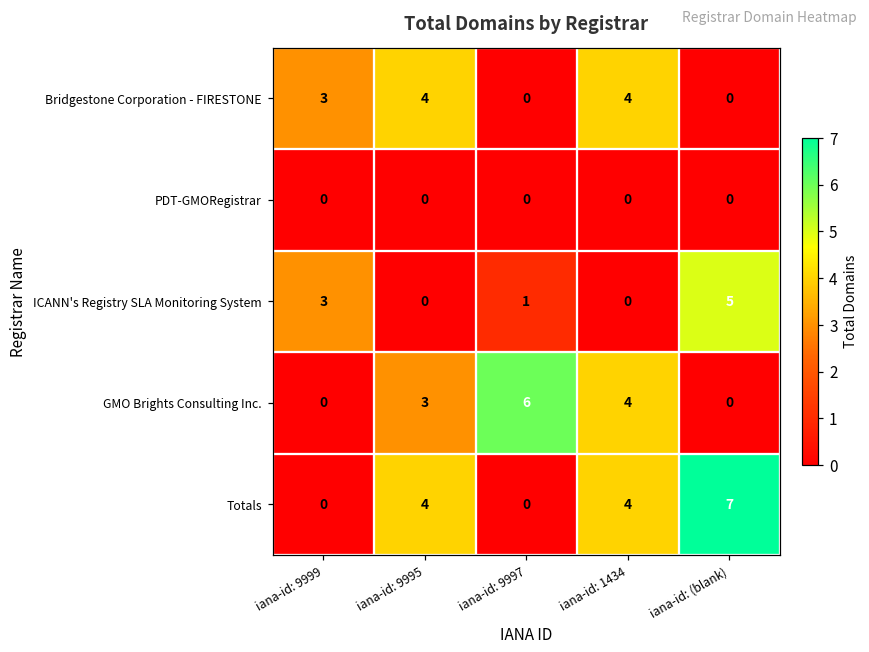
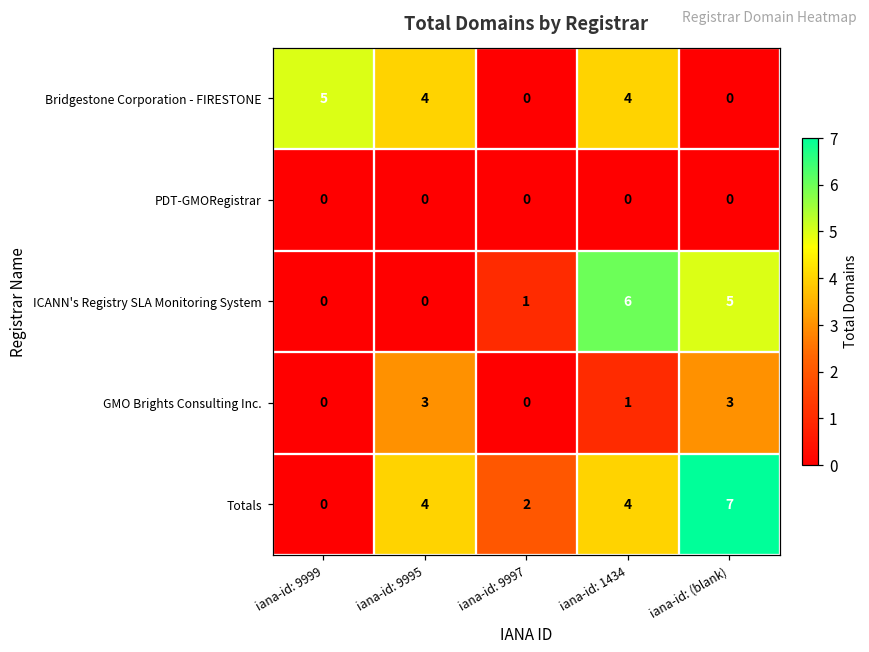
  {
    "Bridgestone Corporation - FIRESTONE": {
-     "iana-id: 9999": 3,
+     "iana-id: 9999": 5,
      "iana-id: 9995": 4,
      "iana-id: 9997": 0,
      "iana-id: 1434": 4,
      "iana-id: (blank)": 0
    },
    "PDT-GMORegistrar": {
      "iana-id: 9999": 0,
      "iana-id: 9995": 0,
      "iana-id: 9997": 0,
      "iana-id: 1434": 0,
      "iana-id: (blank)": 0
    },
    "ICANN's Registry SLA Monitoring System": {
-     "iana-id: 9999": 3,
+     "iana-id: 9999": 0,
      "iana-id: 9995": 0,
      "iana-id: 9997": 1,
-     "iana-id: 1434": 0,
+     "iana-id: 1434": 6,
      "iana-id: (blank)": 5
    },
    "GMO Brights Consulting Inc.": {
      "iana-id: 9999": 0,
      "iana-id: 9995": 3,
-     "iana-id: 9997": 6,
-     "iana-id: 1434": 4,
-     "iana-id: (blank)": 0
+     "iana-id: 9997": 0,
+     "iana-id: 1434": 1,
+     "iana-id: (blank)": 3
    },
    "Totals": {
      "iana-id: 9999": 0,
      "iana-id: 9995": 4,
-     "iana-id: 9997": 0,
+     "iana-id: 9997": 2,
      "iana-id: 1434": 4,
      "iana-id: (blank)": 7
    }
  }
